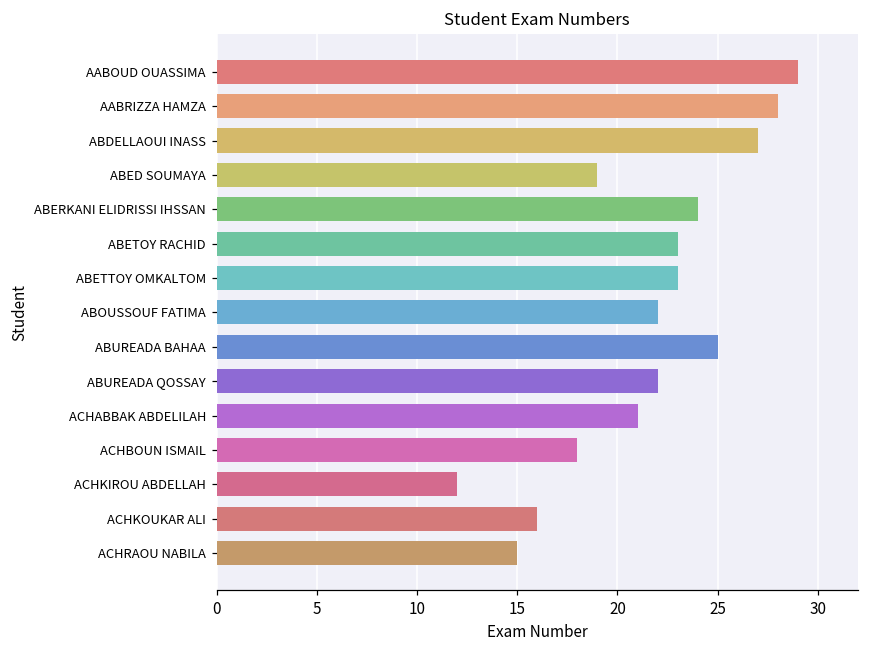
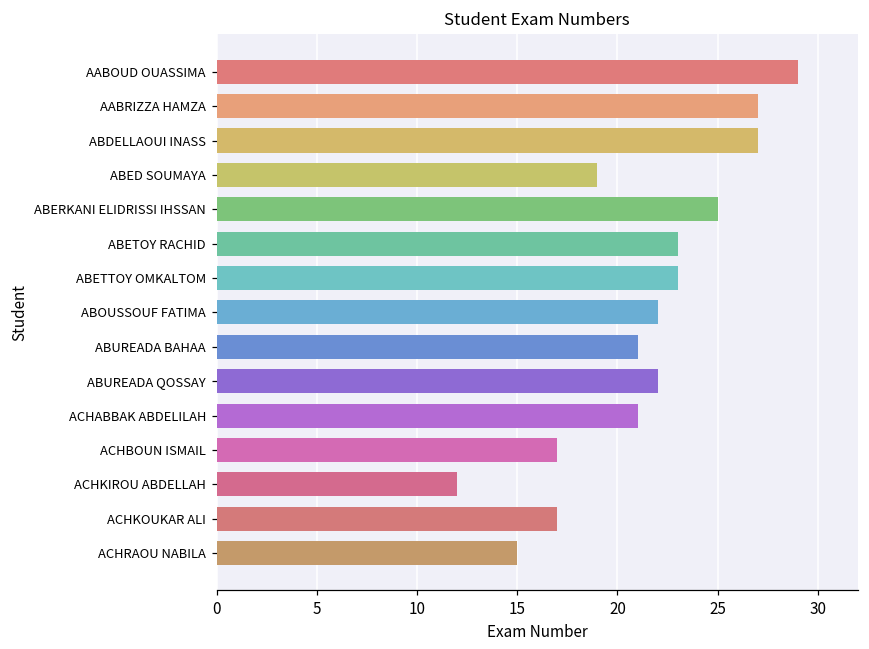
  {
    "AABOUD OUASSIMA": 29,
-   "AABRIZZA HAMZA": 28,
+   "AABRIZZA HAMZA": 27,
    "ABDELLAOUI INASS": 27,
    "ABED SOUMAYA": 19,
-   "ABERKANI ELIDRISSI IHSSAN": 24,
+   "ABERKANI ELIDRISSI IHSSAN": 25,
    "ABETOY RACHID": 23,
    "ABETTOY OMKALTOM": 23,
    "ABOUSSOUF FATIMA": 22,
-   "ABUREADA BAHAA": 25,
+   "ABUREADA BAHAA": 21,
    "ABUREADA QOSSAY": 22,
    "ACHABBAK ABDELILAH": 21,
-   "ACHBOUN ISMAIL": 18,
+   "ACHBOUN ISMAIL": 17,
    "ACHKIROU ABDELLAH": 12,
-   "ACHKOUKAR ALI": 16,
+   "ACHKOUKAR ALI": 17,
    "ACHRAOU NABILA": 15
  }
